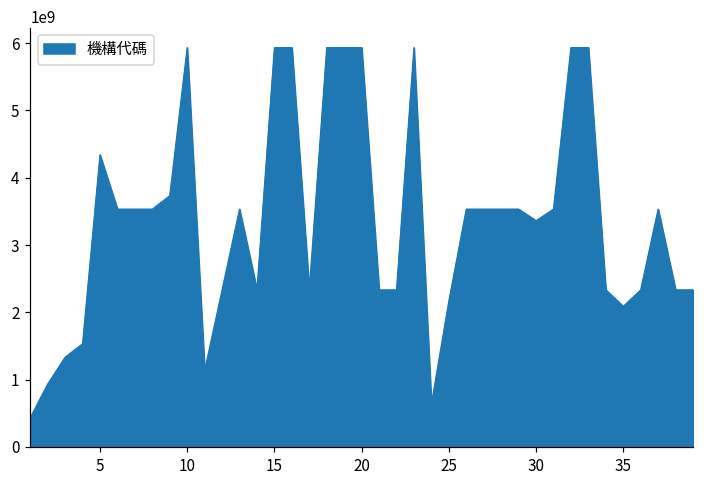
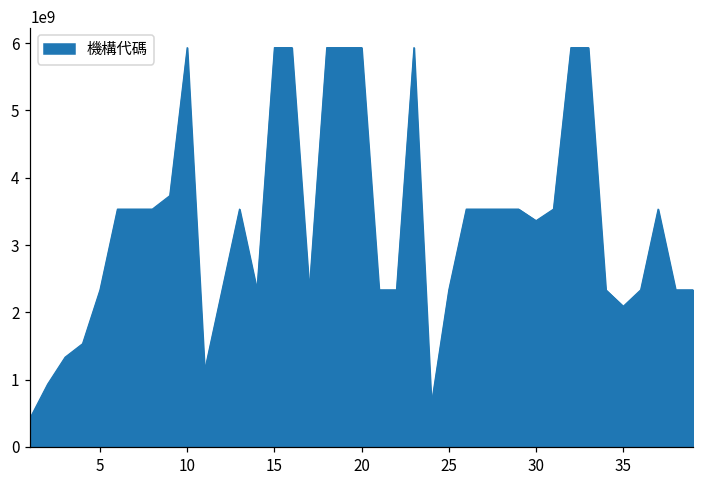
  {
-   "5": 4300000000,
+   "5": 2300000000,
    "10": 5900000000,
    "15": 5900000000,
    "20": 5900000000,
-   "25": 2200000000,
+   "25": 2300000000,
    "30": 3400000000,
    "35": 2100000000
  }
